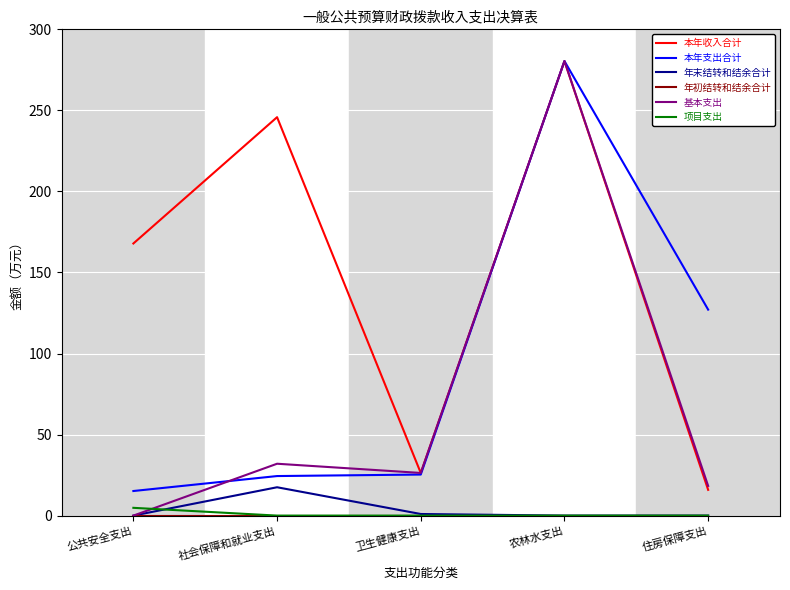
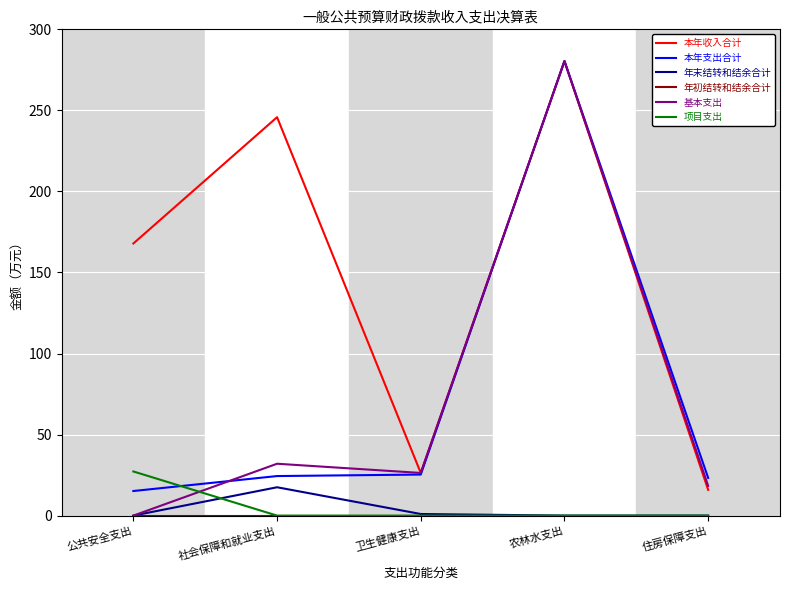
  {
    "本年收入合计": {
      "公共安全支出": 168,
      "社会保障和就业支出": 246,
      "住房保障支出": 16
    },
    "本年支出合计": {
      "公共安全支出": 15,
      "社会保障和就业支出": 24,
-     "住房保障支出": 127
+     "住房保障支出": 23
    },
    "年末结转和结余合计": {
      "社会保障和就业支出": 17
    },
    "基本支出": {
      "社会保障和就业支出": 32,
      "住房保障支出": 18
    },
    "项目支出": {
-     "公共安全支出": 5
+     "公共安全支出": 27
    }
  }
